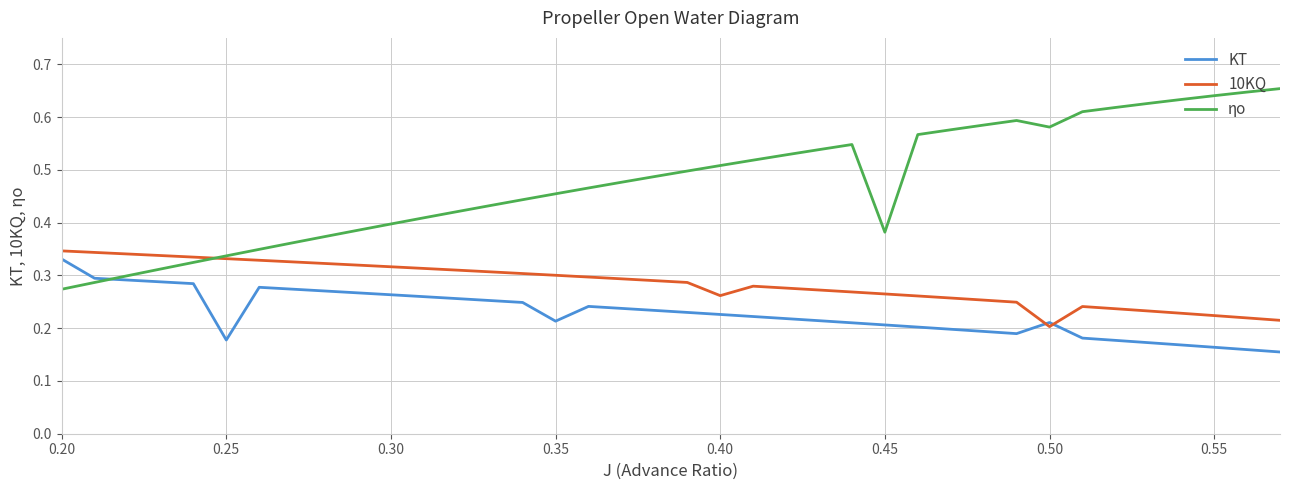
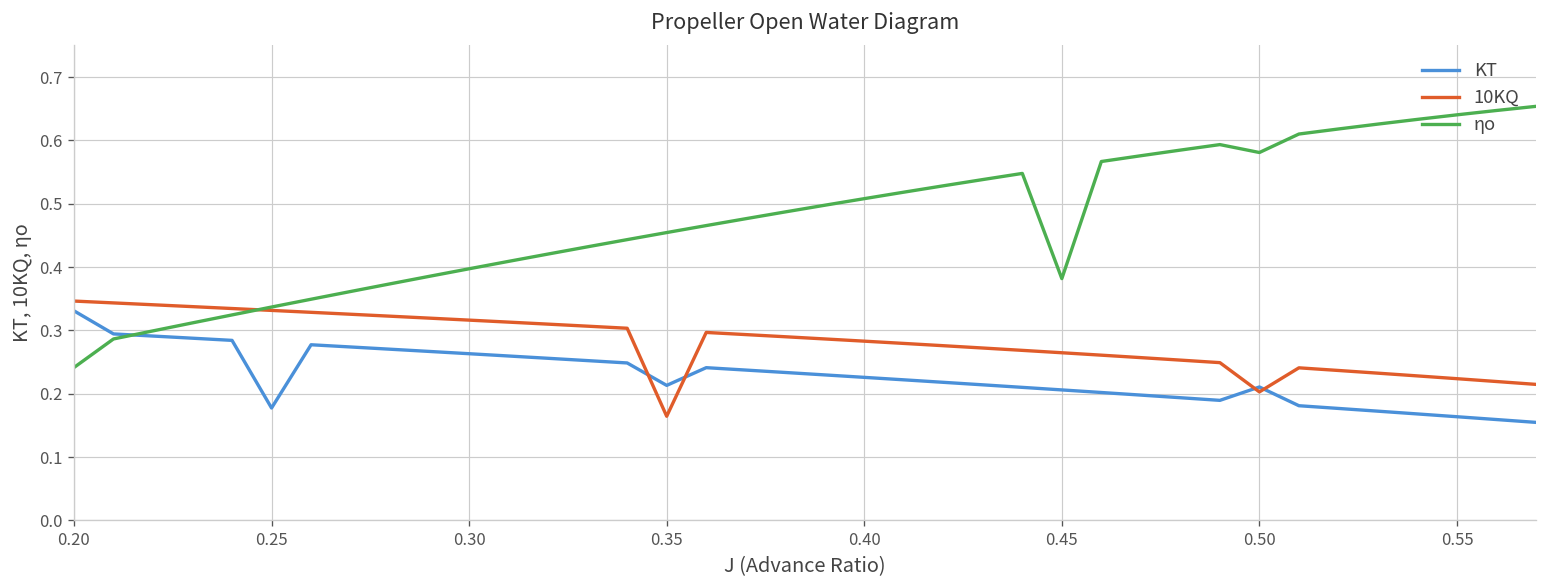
  {
    "KT": {
      "0.20": 0.33,
      "0.25": 0.18,
      "0.30": 0.26,
      "0.35": 0.21,
      "0.40": 0.23,
      "0.45": 0.21,
      "0.50": 0.21,
      "0.55": 0.16
    },
    "10KQ": {
      "0.20": 0.35,
      "0.25": 0.33,
      "0.30": 0.32,
-     "0.35": 0.30,
-     "0.40": 0.26,
+     "0.35": 0.16,
+     "0.40": 0.28,
      "0.45": 0.26,
      "0.50": 0.20,
      "0.55": 0.22
    },
    "ηo": {
-     "0.20": 0.27,
+     "0.20": 0.24,
      "0.25": 0.34,
      "0.30": 0.40,
      "0.35": 0.45,
      "0.40": 0.51,
      "0.45": 0.38,
      "0.50": 0.58,
      "0.55": 0.64
    }
  }
